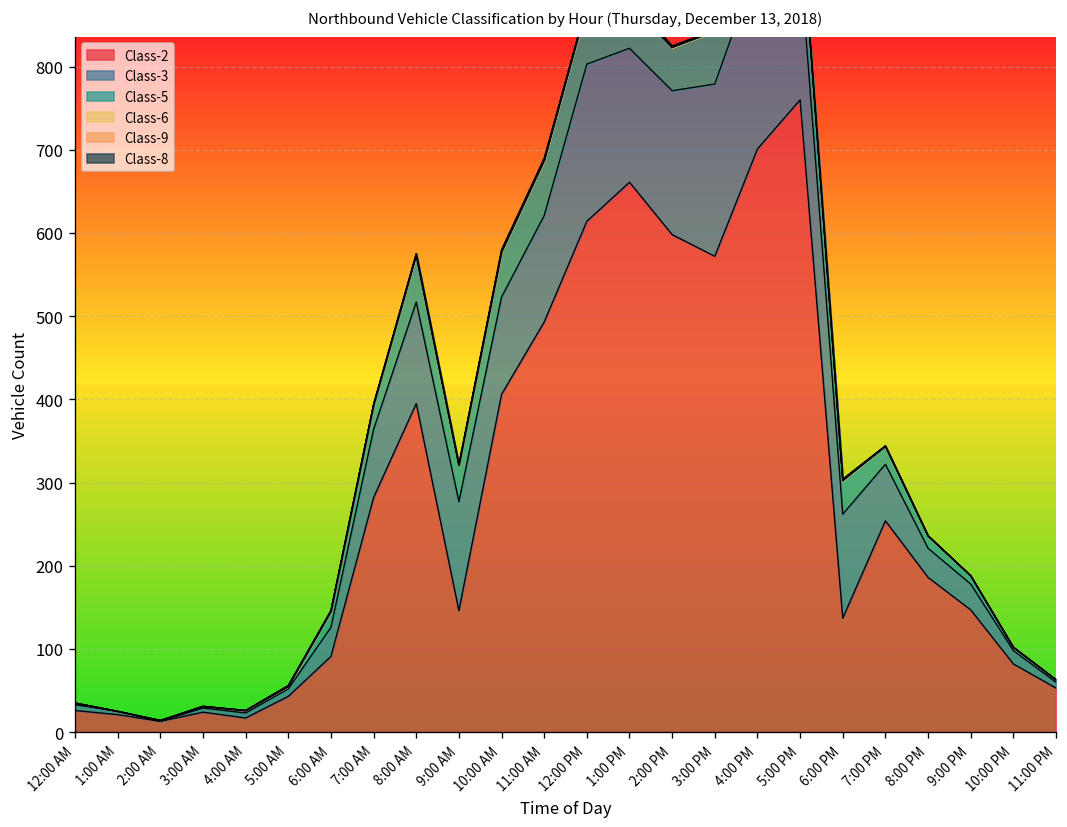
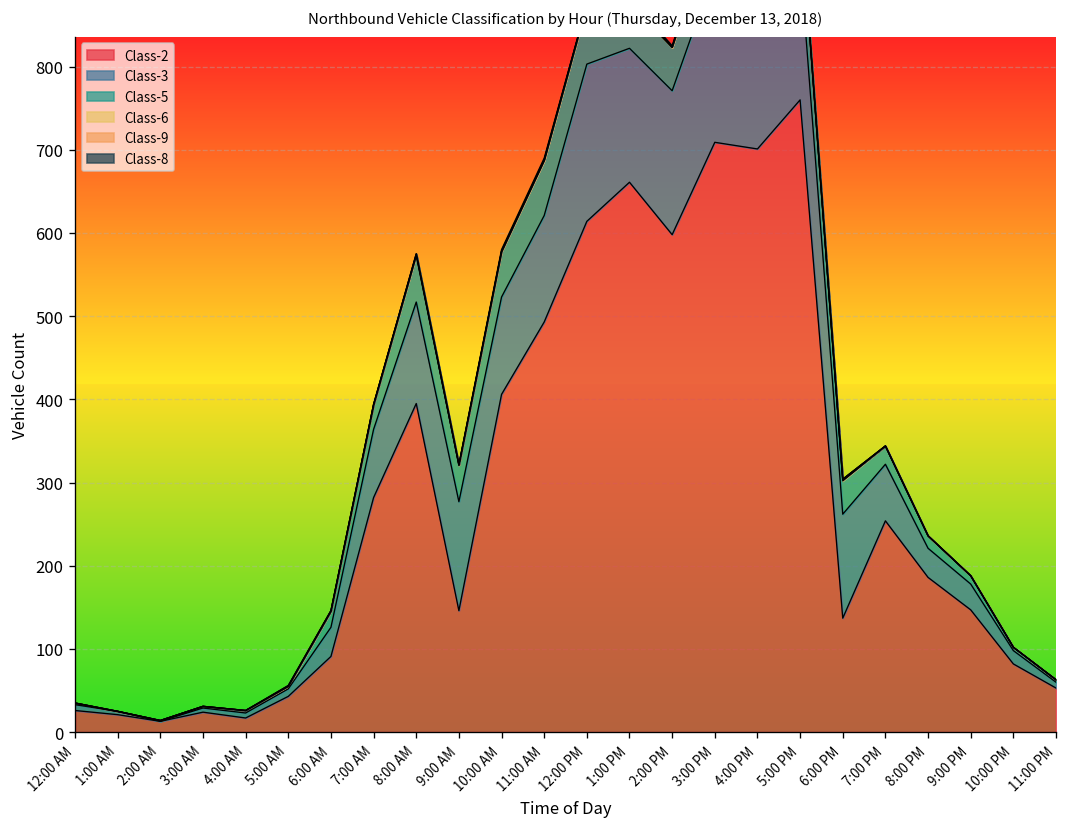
  {
    "Class-2": {
      "12:00 AM": 30,
      "1:00 AM": 20,
      "3:00 AM": 20,
      "4:00 AM": 20,
      "5:00 AM": 40,
      "6:00 AM": 90,
      "7:00 AM": 280,
      "8:00 AM": 400,
      "9:00 AM": 150,
      "10:00 AM": 410,
      "11:00 AM": 490,
      "12:00 PM": 610,
      "1:00 PM": 660,
      "2:00 PM": 600,
-     "3:00 PM": 570,
+     "3:00 PM": 710,
      "4:00 PM": 700,
      "5:00 PM": 760,
      "6:00 PM": 140,
      "7:00 PM": 250,
      "8:00 PM": 190,
      "9:00 PM": 150,
      "10:00 PM": 80,
      "11:00 PM": 50
    }
  }
